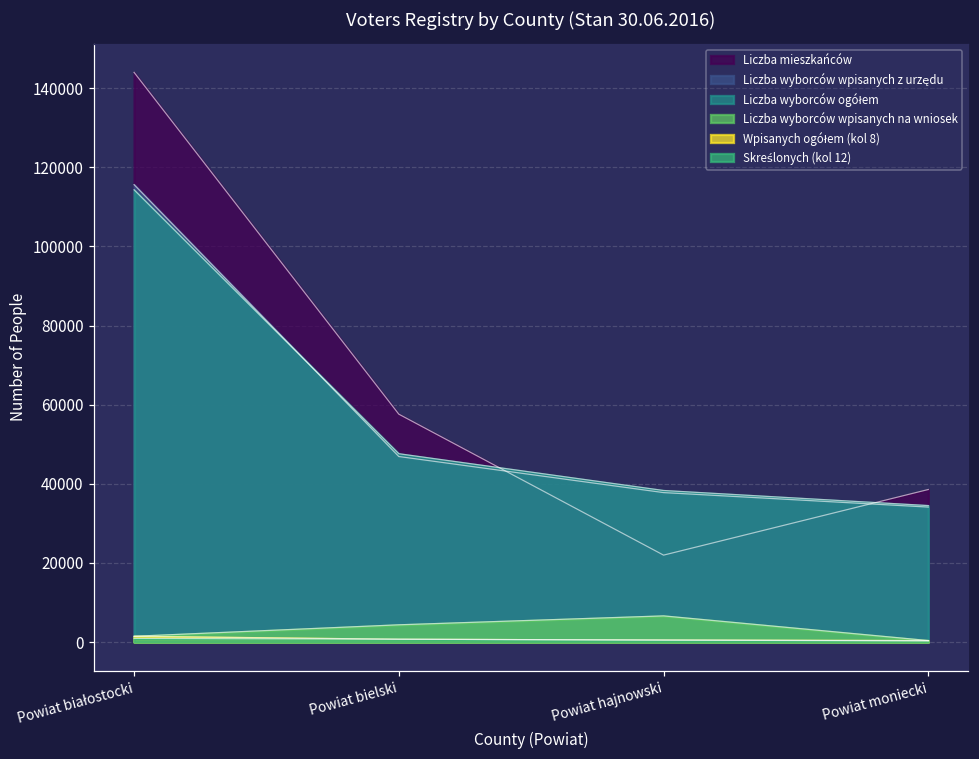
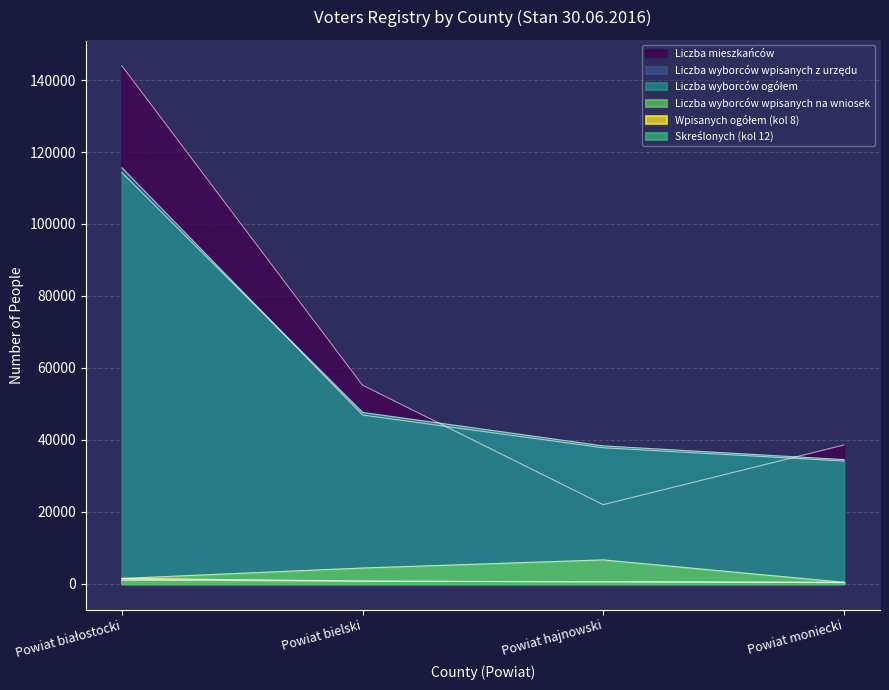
  {
    "Liczba mieszkańców": {
      "Powiat białostocki": 144000,
-     "Powiat bielski": 58000,
+     "Powiat bielski": 55000,
      "Powiat hajnowski": 22000,
      "Powiat moniecki": 39000
    },
    "Liczba wyborców wpisanych z urzędu": {
      "Powiat białostocki": 116000
    }
  }
